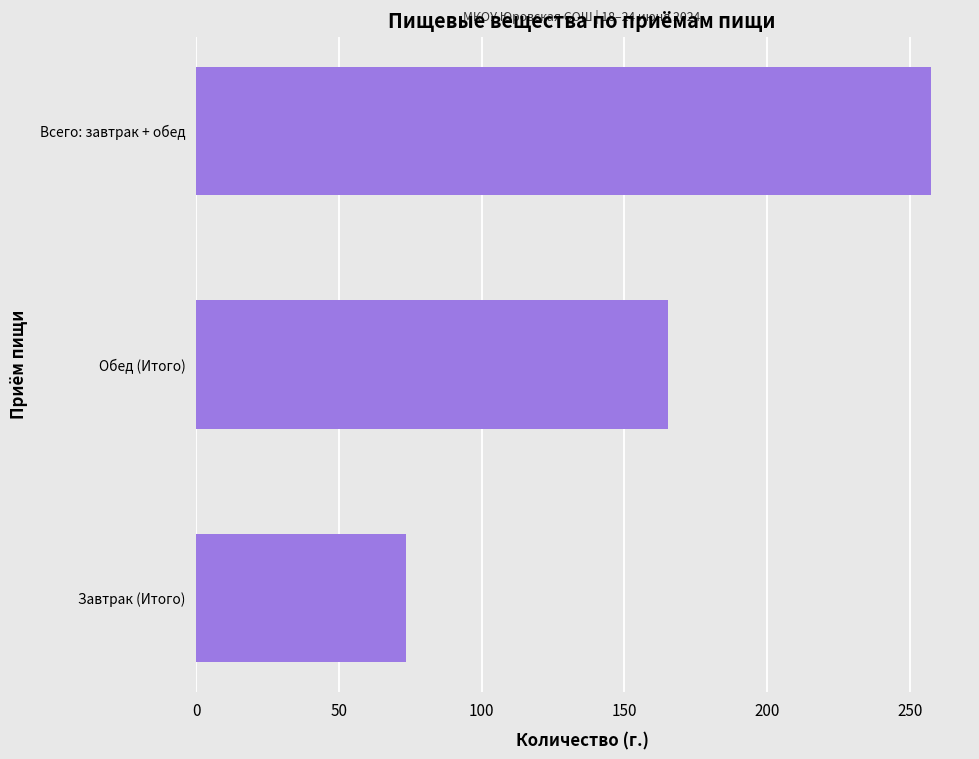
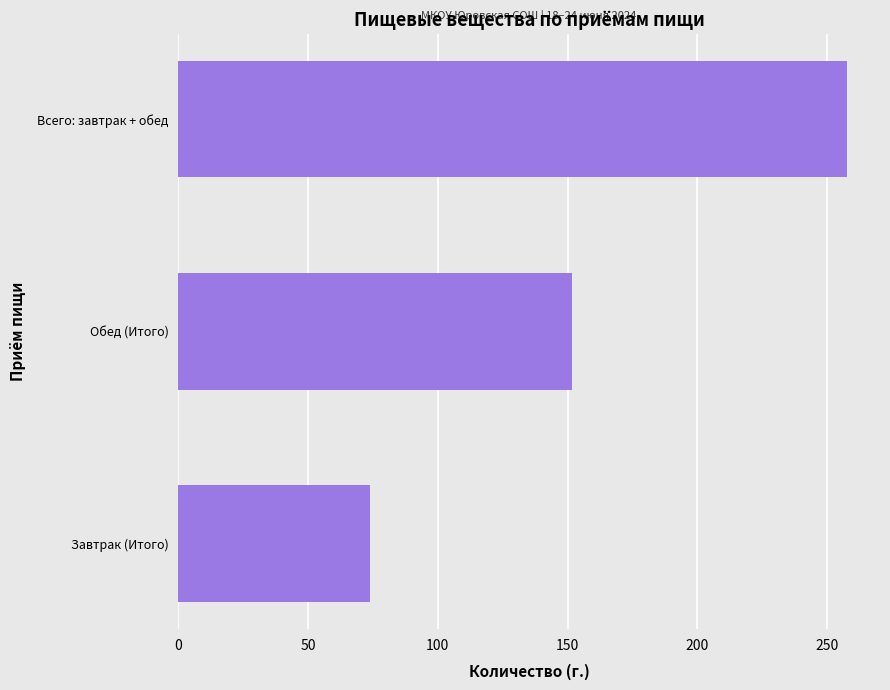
  {
    "Всего: завтрак + обед": 258,
-   "Обед (Итого)": 165,
+   "Обед (Итого)": 152,
    "Завтрак (Итого)": 74
  }
